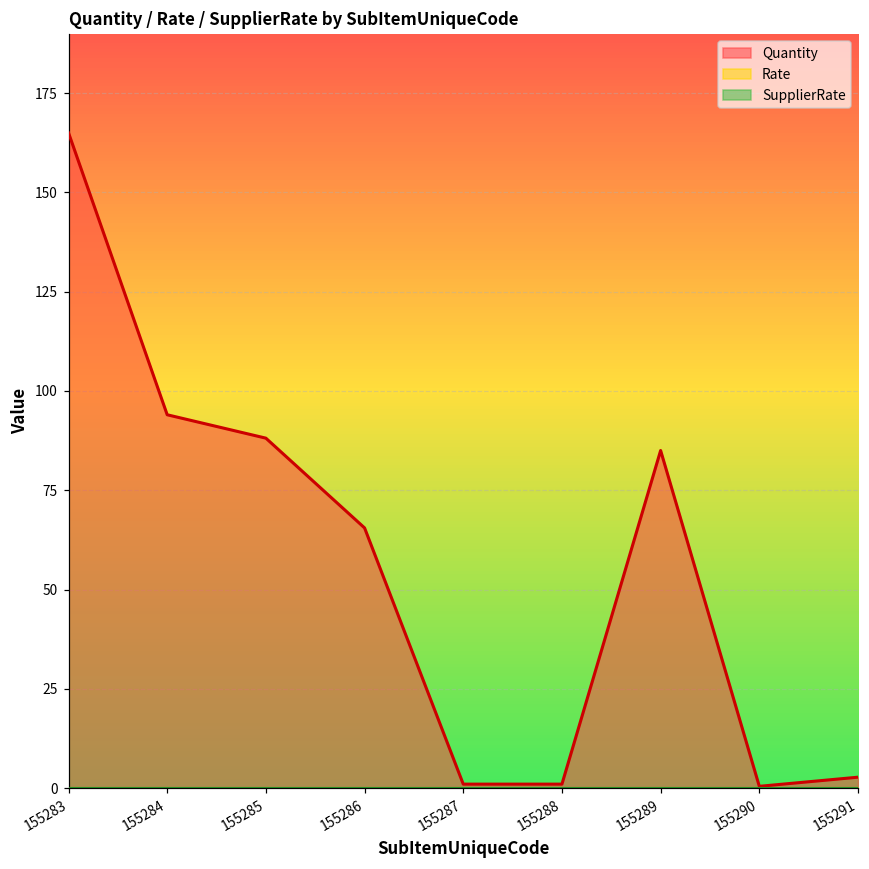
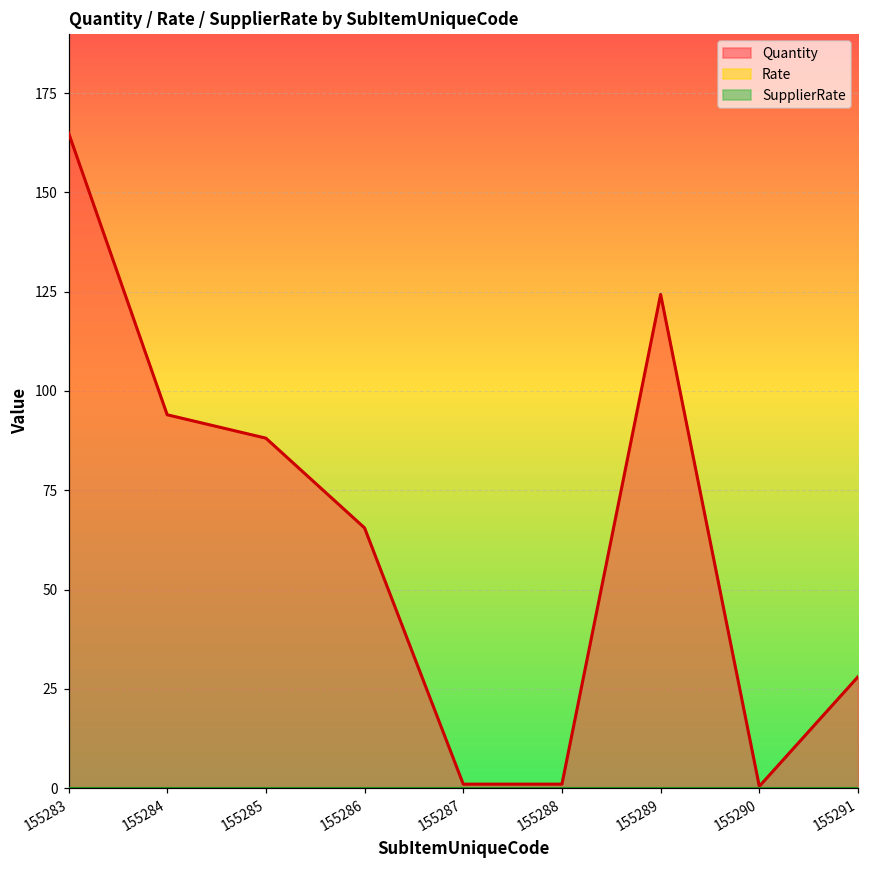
  {
    "Quantity": {
      "155283": 165,
      "155284": 94,
      "155285": 88,
      "155286": 66,
      "155287": 1,
      "155288": 1,
-     "155289": 85,
-     "155291": 3
+     "155289": 124,
+     "155291": 28
    },
    "SupplierRate": {
      "155283": 0,
      "155284": 0,
      "155285": 0,
      "155286": 0,
      "155287": 0,
      "155288": 0,
      "155289": 0,
      "155291": 0
    }
  }
